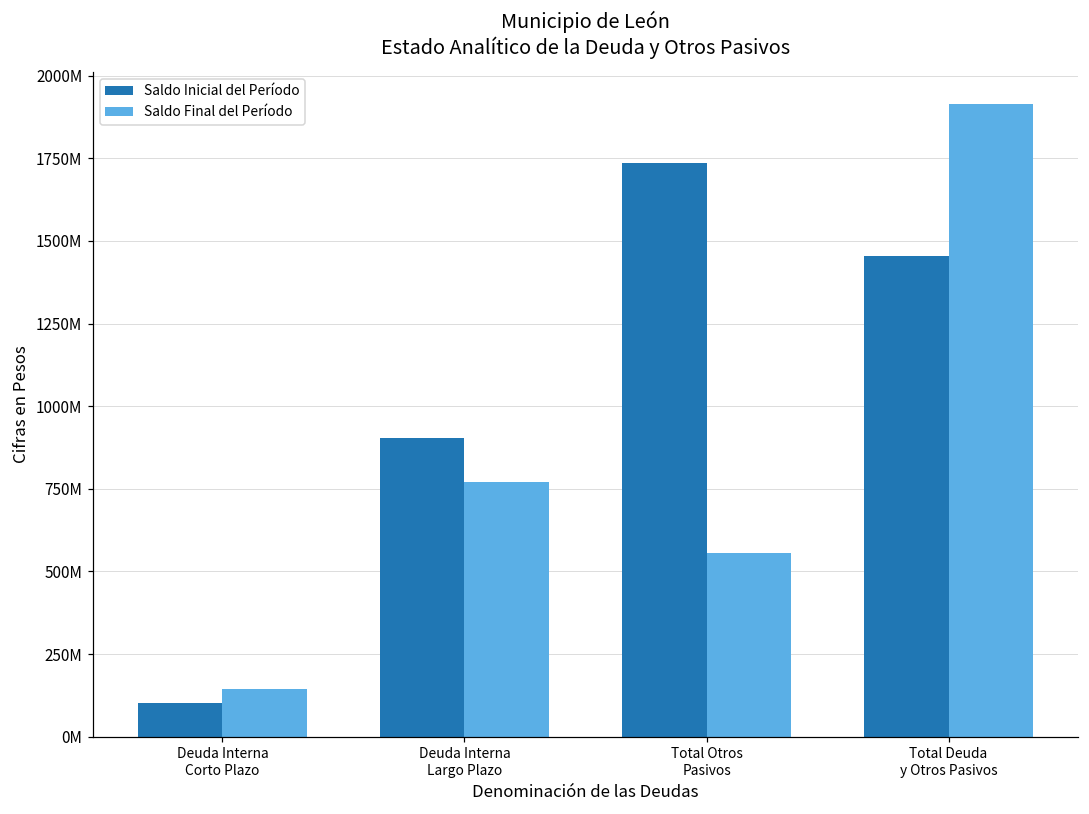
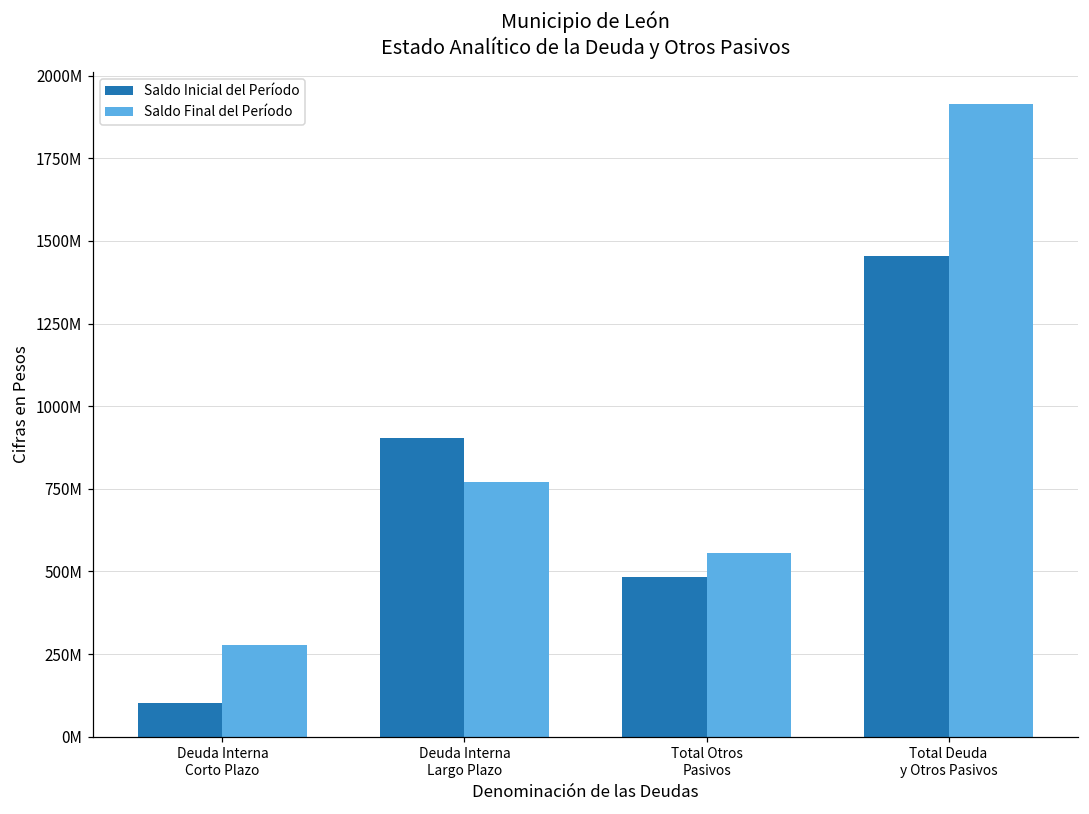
  {
    "Saldo Inicial del Período": {
      "Deuda Interna Corto Plazo": 100000000,
      "Deuda Interna Largo Plazo": 900000000,
-     "Total Otros Pasivos": 1740000000,
+     "Total Otros Pasivos": 480000000,
      "Total Deuda y Otros Pasivos": 1450000000
    },
    "Saldo Final del Período": {
-     "Deuda Interna Corto Plazo": 140000000,
+     "Deuda Interna Corto Plazo": 280000000,
      "Deuda Interna Largo Plazo": 770000000,
      "Total Otros Pasivos": 550000000,
      "Total Deuda y Otros Pasivos": 1920000000
    }
  }
